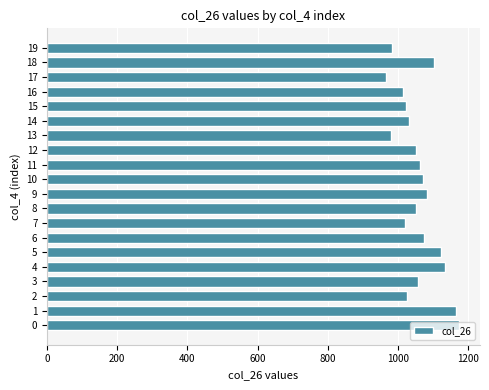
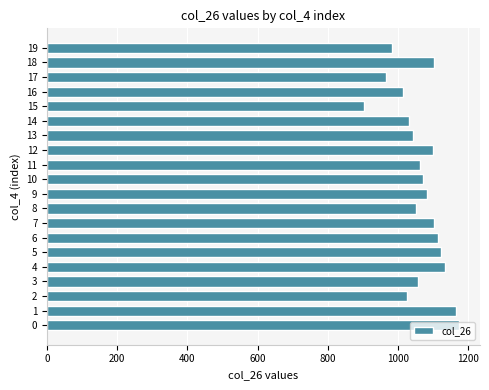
  {
    "19": 980,
    "18": 1100,
    "17": 970,
    "16": 1010,
-   "15": 1020,
+   "15": 900,
    "14": 1030,
-   "13": 980,
-   "12": 1050,
+   "13": 1040,
+   "12": 1100,
    "11": 1060,
    "10": 1070,
    "9": 1080,
    "8": 1050,
-   "7": 1020,
-   "6": 1080,
+   "7": 1100,
+   "6": 1110,
    "5": 1120,
    "4": 1130,
    "3": 1060,
    "2": 1030,
    "1": 1160
  }
